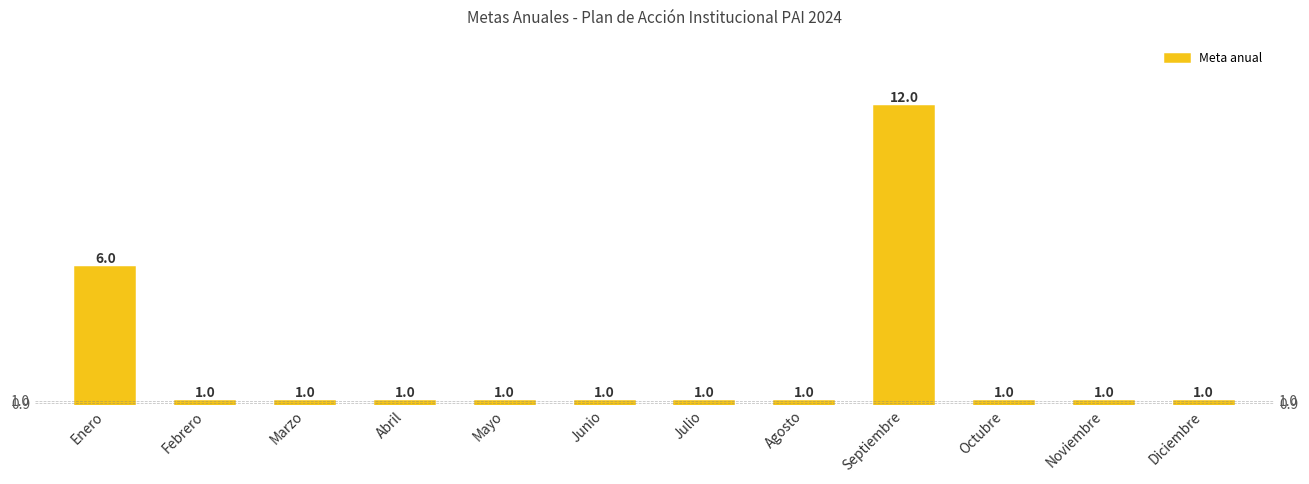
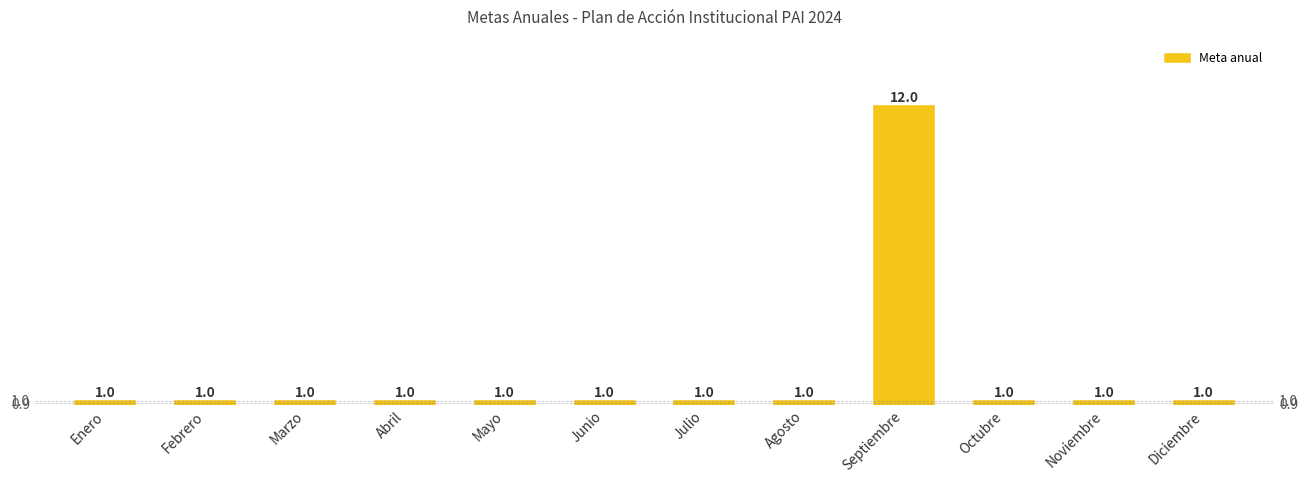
  {
-   "Enero": 6.0,
+   "Enero": 1.0,
    "Febrero": 1.0,
    "Marzo": 1.0,
    "Abril": 1.0,
    "Mayo": 1.0,
    "Junio": 1.0,
    "Julio": 1.0,
    "Agosto": 1.0,
    "Septiembre": 12.0,
    "Octubre": 1.0,
    "Noviembre": 1.0,
    "Diciembre": 1.0
  }
